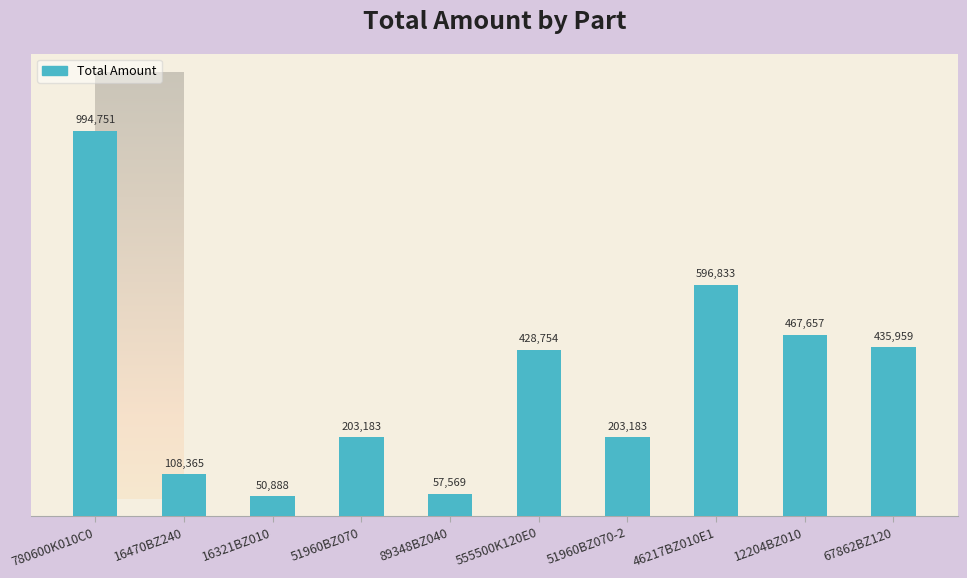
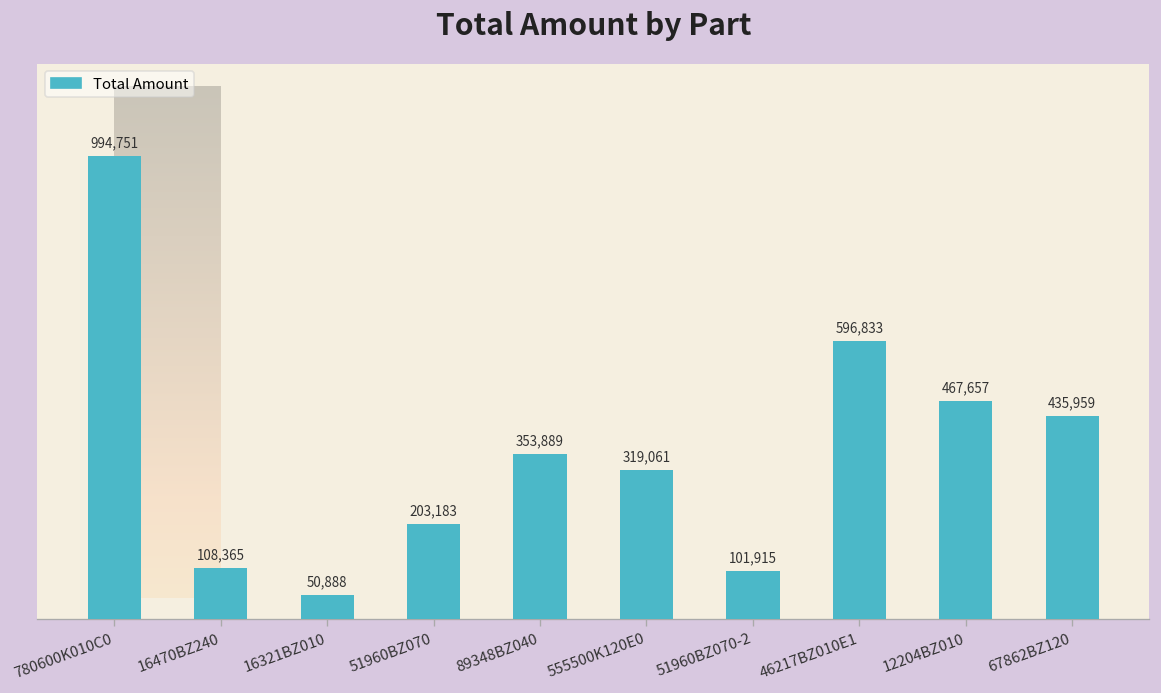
  {
    "780600K010C0": "994,751",
    "16470BZ240": "108,365",
    "16321BZ010": "50,888",
    "51960BZ070": "203,183",
-   "89348BZ040": "57,569",
-   "555500K120E0": "428,754",
-   "51960BZ070-2": "203,183",
+   "89348BZ040": "353,889",
+   "555500K120E0": "319,061",
+   "51960BZ070-2": "101,915",
    "46217BZ010E1": "596,833",
    "12204BZ010": "467,657",
    "67862BZ120": "435,959"
  }
